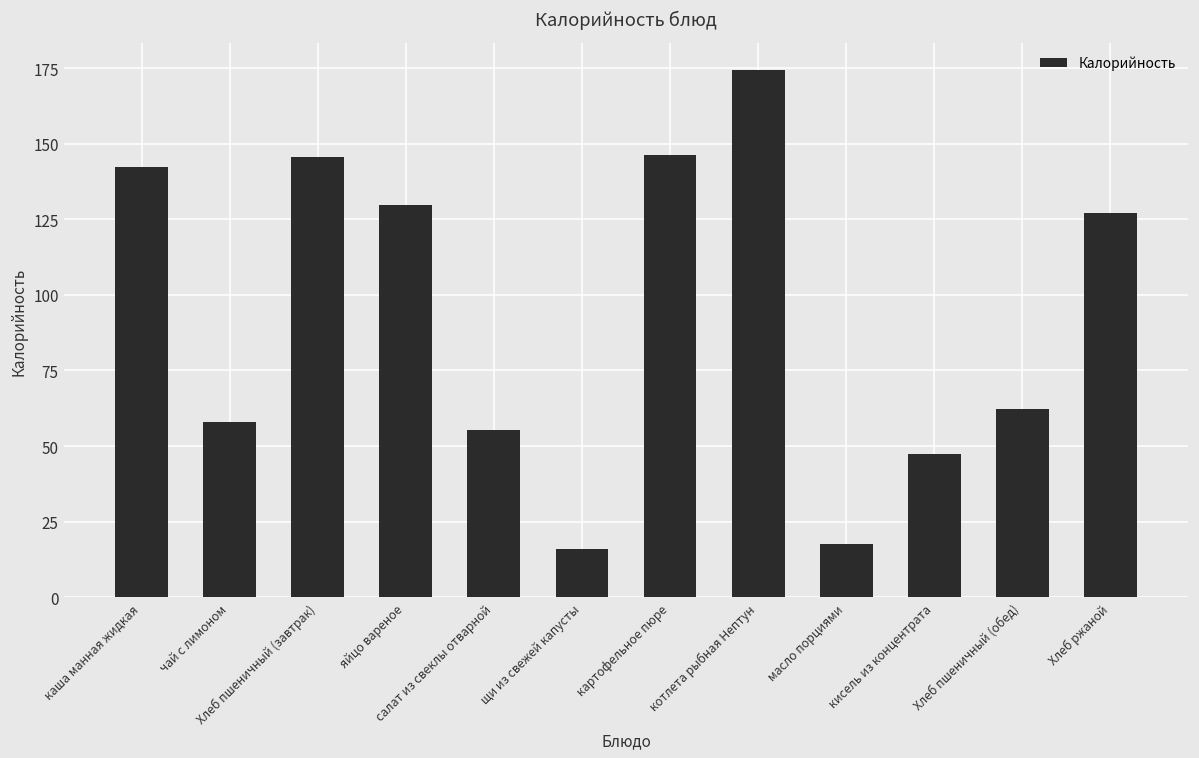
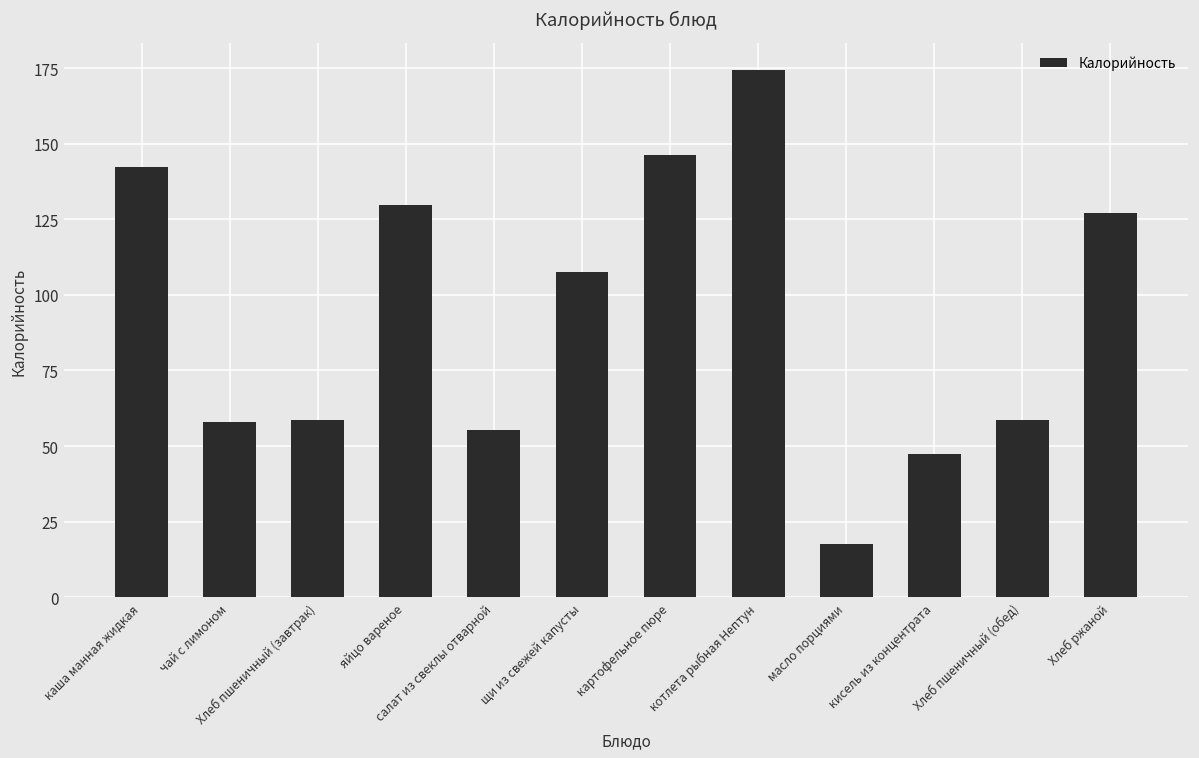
  {
    "каша манная жидкая": 142,
    "чай с лимоном": 58,
-   "Хлеб пшеничный (завтрак)": 146,
+   "Хлеб пшеничный (завтрак)": 59,
    "яйцо вареное": 130,
    "салат из свеклы отварной": 55,
-   "щи из свежей капусты": 16,
+   "щи из свежей капусты": 108,
    "картофельное пюре": 146,
    "котлета рыбная Нептун": 174,
    "масло порциями": 18,
    "кисель из концентрата": 47,
-   "Хлеб пшеничный (обед)": 62,
+   "Хлеб пшеничный (обед)": 59,
    "Хлеб ржаной": 127
  }
